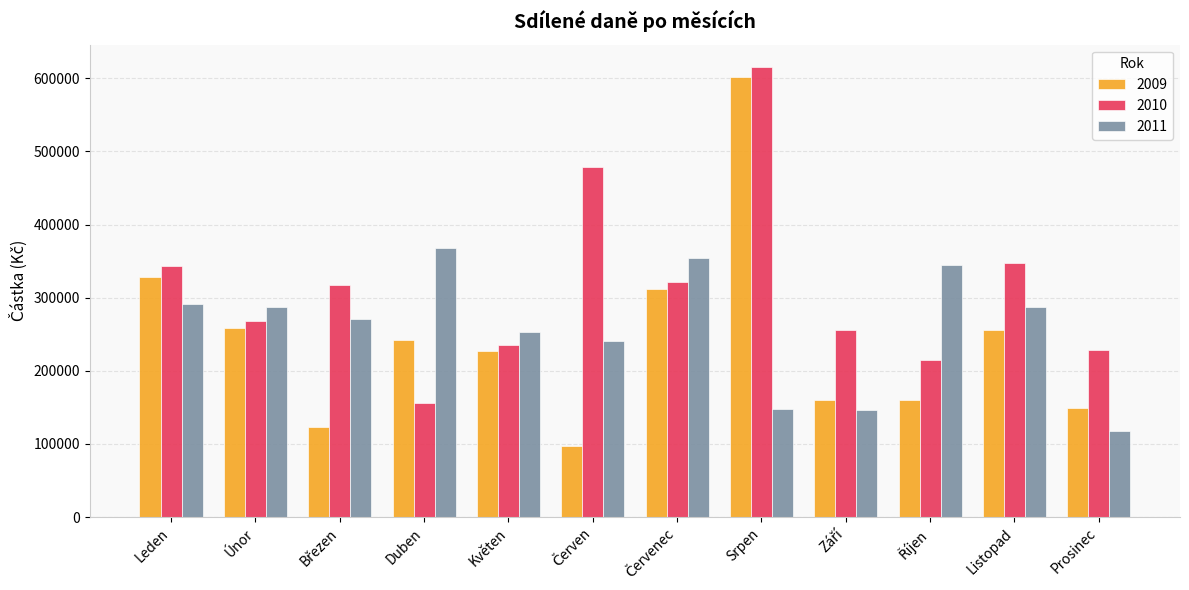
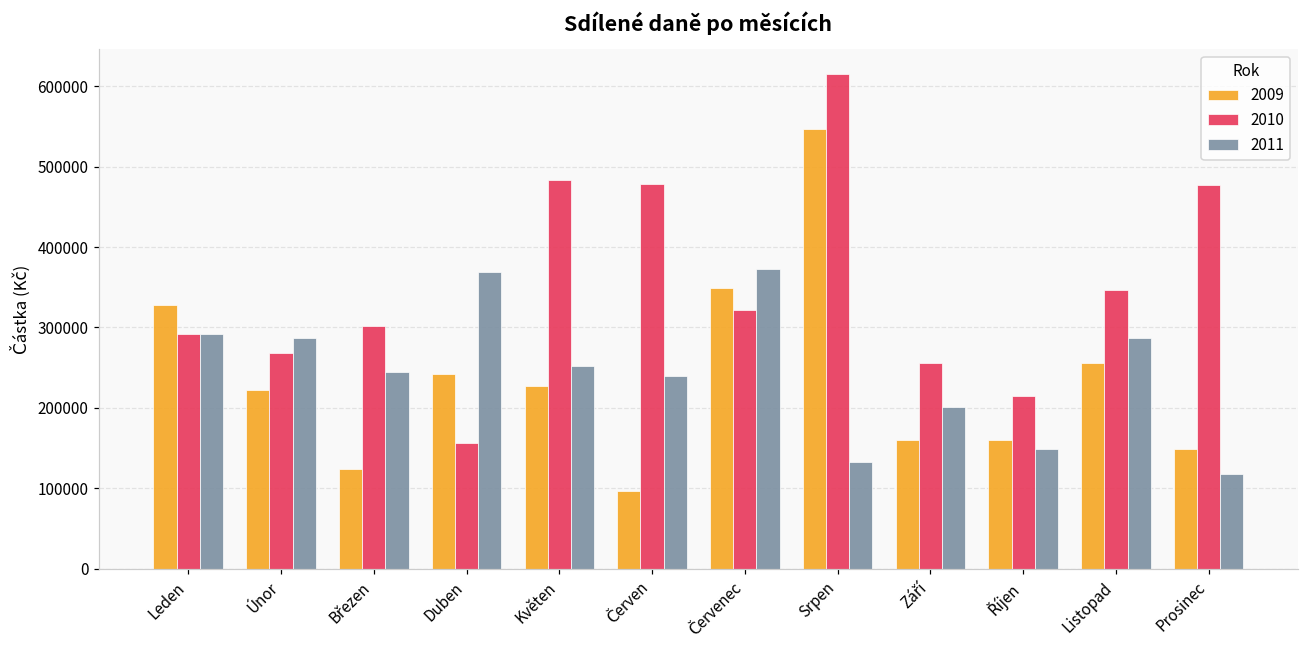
  {
    "2009": {
      "Leden": 330000,
-     "Únor": 260000,
+     "Únor": 220000,
      "Březen": 120000,
      "Duben": 240000,
      "Květen": 230000,
      "Červen": 100000,
-     "Červenec": 310000,
-     "Srpen": 600000,
+     "Červenec": 350000,
+     "Srpen": 550000,
      "Září": 160000,
      "Říjen": 160000,
      "Listopad": 260000,
      "Prosinec": 150000
    },
    "2010": {
-     "Leden": 340000,
+     "Leden": 290000,
      "Únor": 270000,
-     "Březen": 320000,
+     "Březen": 300000,
      "Duben": 160000,
-     "Květen": 240000,
+     "Květen": 480000,
      "Červen": 480000,
      "Červenec": 320000,
      "Srpen": 620000,
      "Září": 260000,
      "Říjen": 210000,
      "Listopad": 350000,
-     "Prosinec": 230000
+     "Prosinec": 480000
    },
    "2011": {
      "Leden": 290000,
      "Únor": 290000,
-     "Březen": 270000,
+     "Březen": 240000,
      "Duben": 370000,
      "Květen": 250000,
      "Červen": 240000,
-     "Červenec": 350000,
-     "Srpen": 150000,
-     "Září": 150000,
-     "Říjen": 340000,
+     "Červenec": 370000,
+     "Srpen": 130000,
+     "Září": 200000,
+     "Říjen": 150000,
      "Listopad": 290000,
      "Prosinec": 120000
    }
  }
